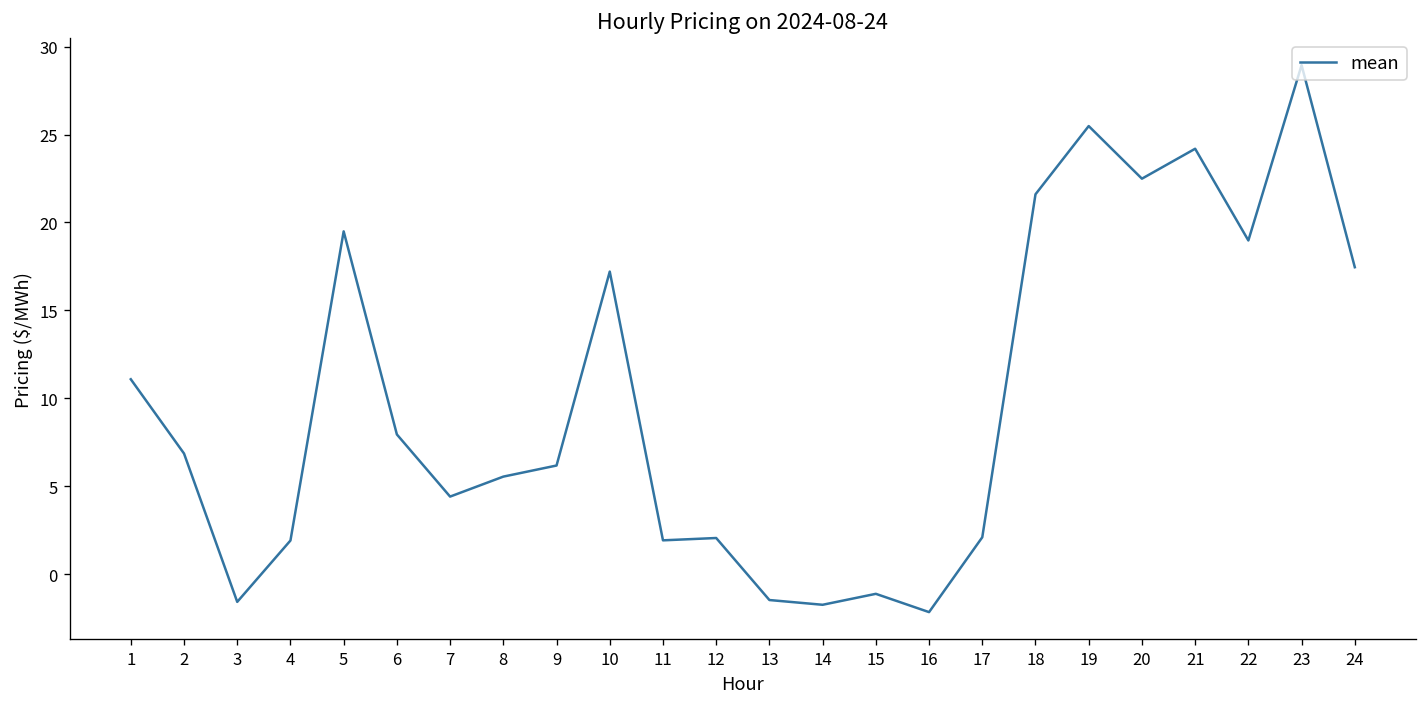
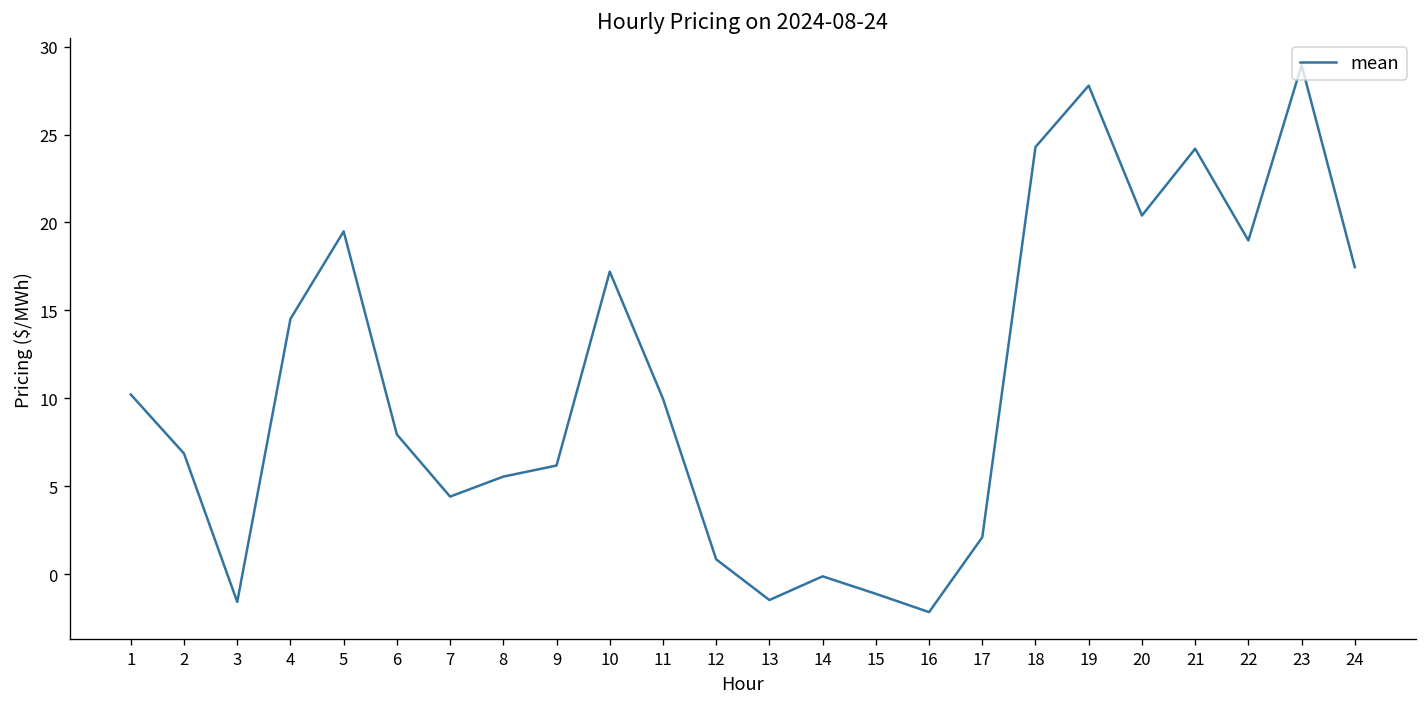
  {
-   "1": 11.1,
+   "1": 10.2,
    "2": 6.9,
    "3": -1.6,
-   "4": 1.9,
+   "4": 14.5,
    "5": 19.5,
    "6": 7.9,
    "7": 4.4,
    "8": 5.5,
    "9": 6.2,
    "10": 17.2,
-   "11": 1.9,
-   "12": 2.0,
+   "11": 10.0,
+   "12": 0.8,
    "13": -1.5,
-   "14": -1.8,
+   "14": -0.1,
    "15": -1.1,
    "16": -2.2,
    "17": 2.1,
-   "18": 21.6,
-   "19": 25.5,
-   "20": 22.5,
+   "18": 24.3,
+   "19": 27.8,
+   "20": 20.4,
    "21": 24.2,
    "22": 19.0,
    "24": 17.5
  }
